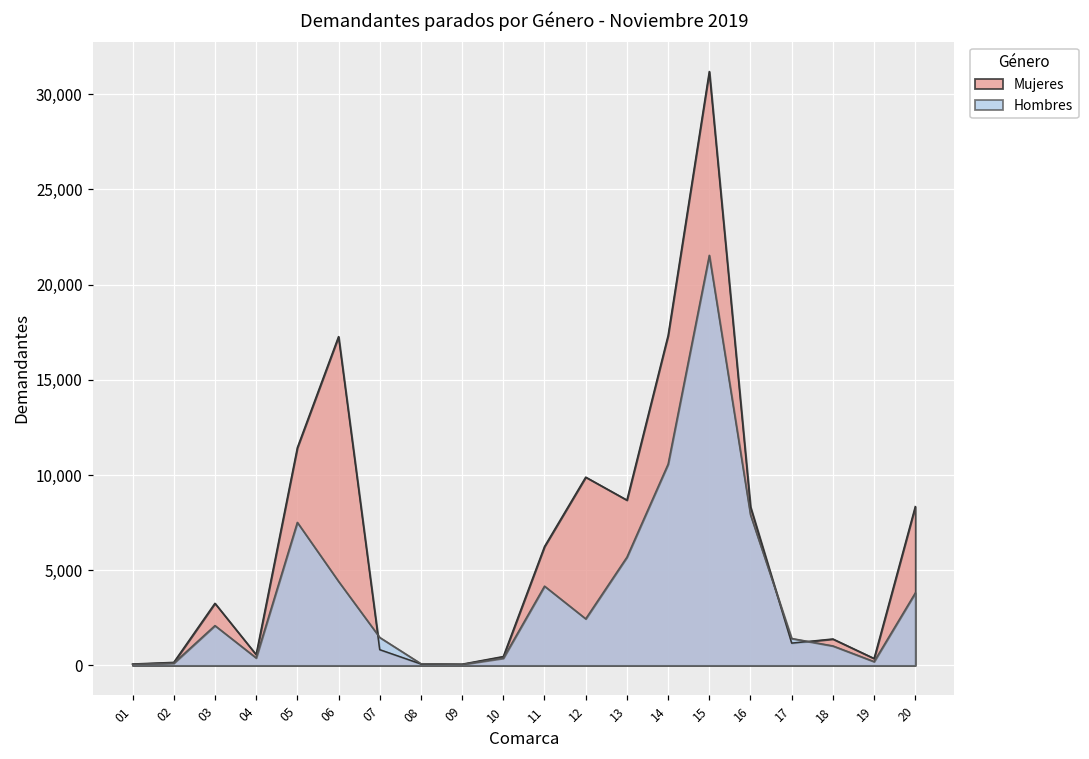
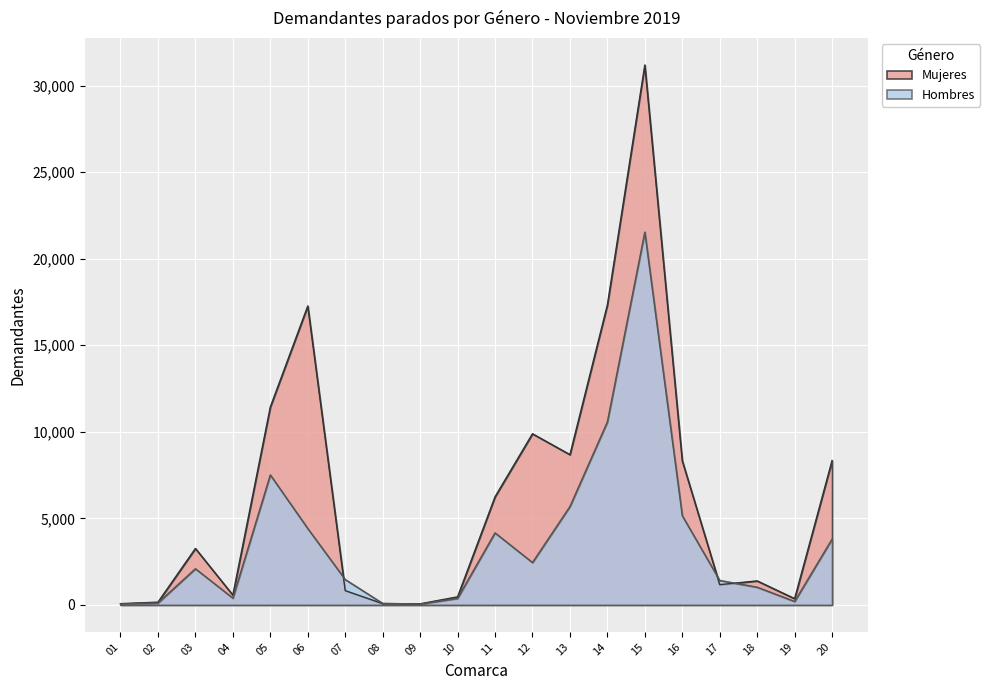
  {
    "Mujeres": {
      "03": "3,300",
      "04": "600",
      "05": "11,400",
      "06": "17,300",
      "07": "800",
      "11": "6,200",
      "12": "9,900",
      "13": "8,700",
      "14": "17,300",
      "15": "31,200",
      "16": "8,300",
      "17": "1,200",
      "18": "1,400",
      "19": "400",
      "20": "8,300"
    },
    "Hombres": {
      "03": "2,100",
      "04": "400",
      "05": "7,500",
      "06": "4,400",
      "07": "1,500",
      "11": "4,200",
      "12": "2,400",
      "13": "5,700",
      "14": "10,600",
      "15": "21,500",
-     "16": "7,900",
+     "16": "5,200",
      "17": "1,400",
      "18": "1,000",
      "19": "200",
      "20": "3,800"
    }
  }
